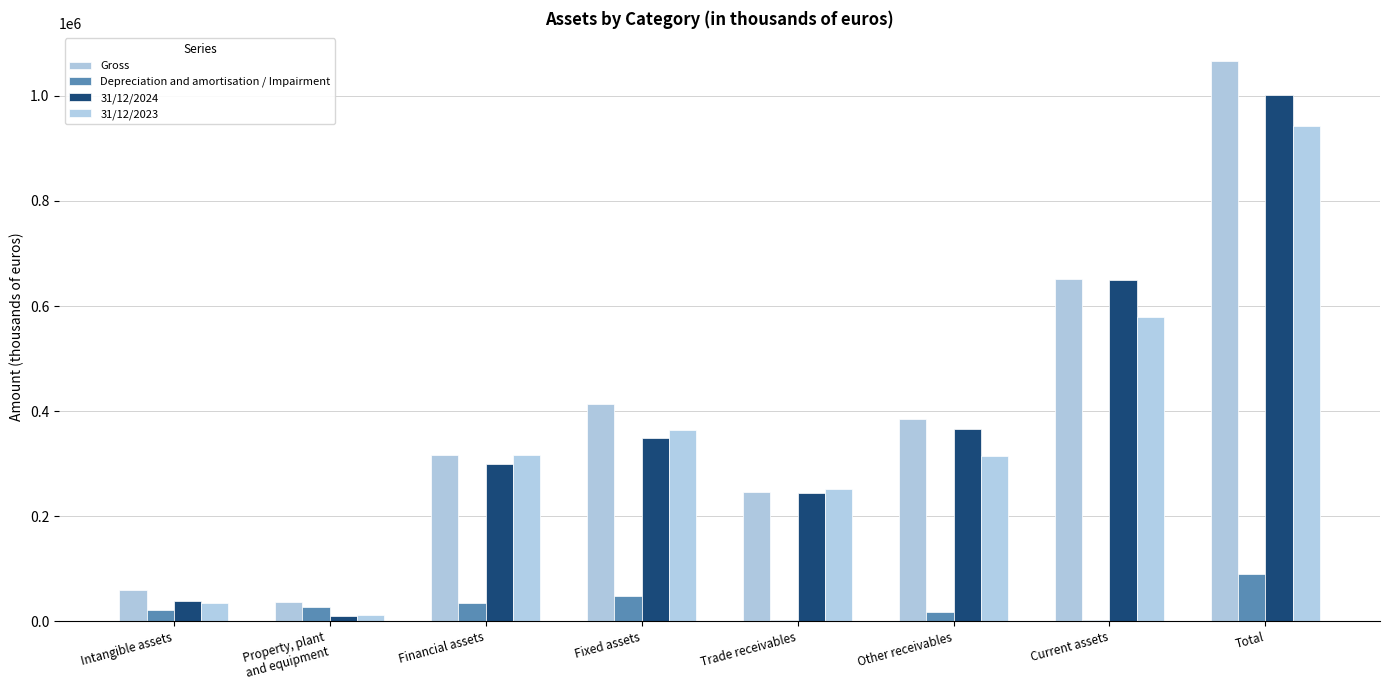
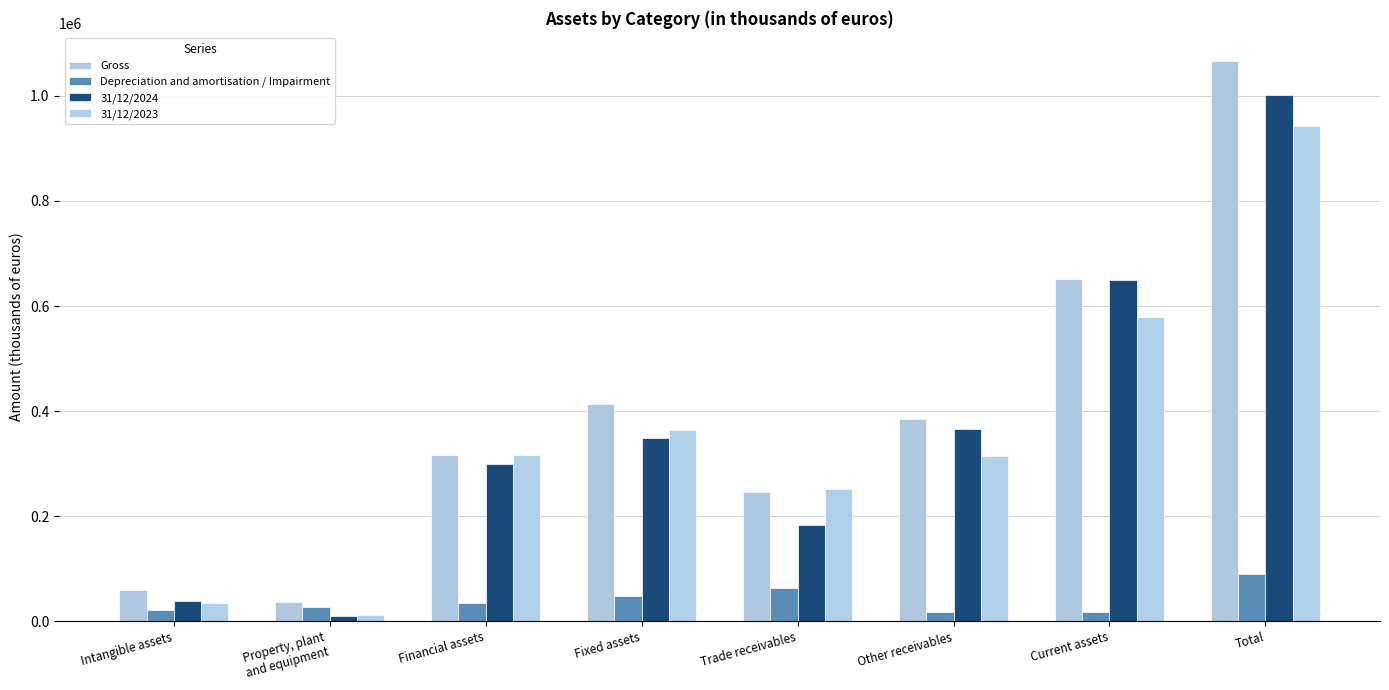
  {
    "Depreciation and amortisation / Impairment": {
      "Intangible assets": 20000,
      "Property, plant and equipment": 30000,
      "Financial assets": 30000,
      "Fixed assets": 50000,
-     "Trade receivables": 0,
+     "Trade receivables": 60000,
      "Other receivables": 20000,
-     "Current assets": 0,
+     "Current assets": 20000,
      "Total": 90000
    },
    "31/12/2024": {
      "Intangible assets": 40000,
      "Property, plant and equipment": 10000,
      "Financial assets": 300000,
      "Fixed assets": 350000,
-     "Trade receivables": 240000,
+     "Trade receivables": 180000,
      "Other receivables": 370000,
      "Current assets": 650000,
      "Total": 1000000
    }
  }
